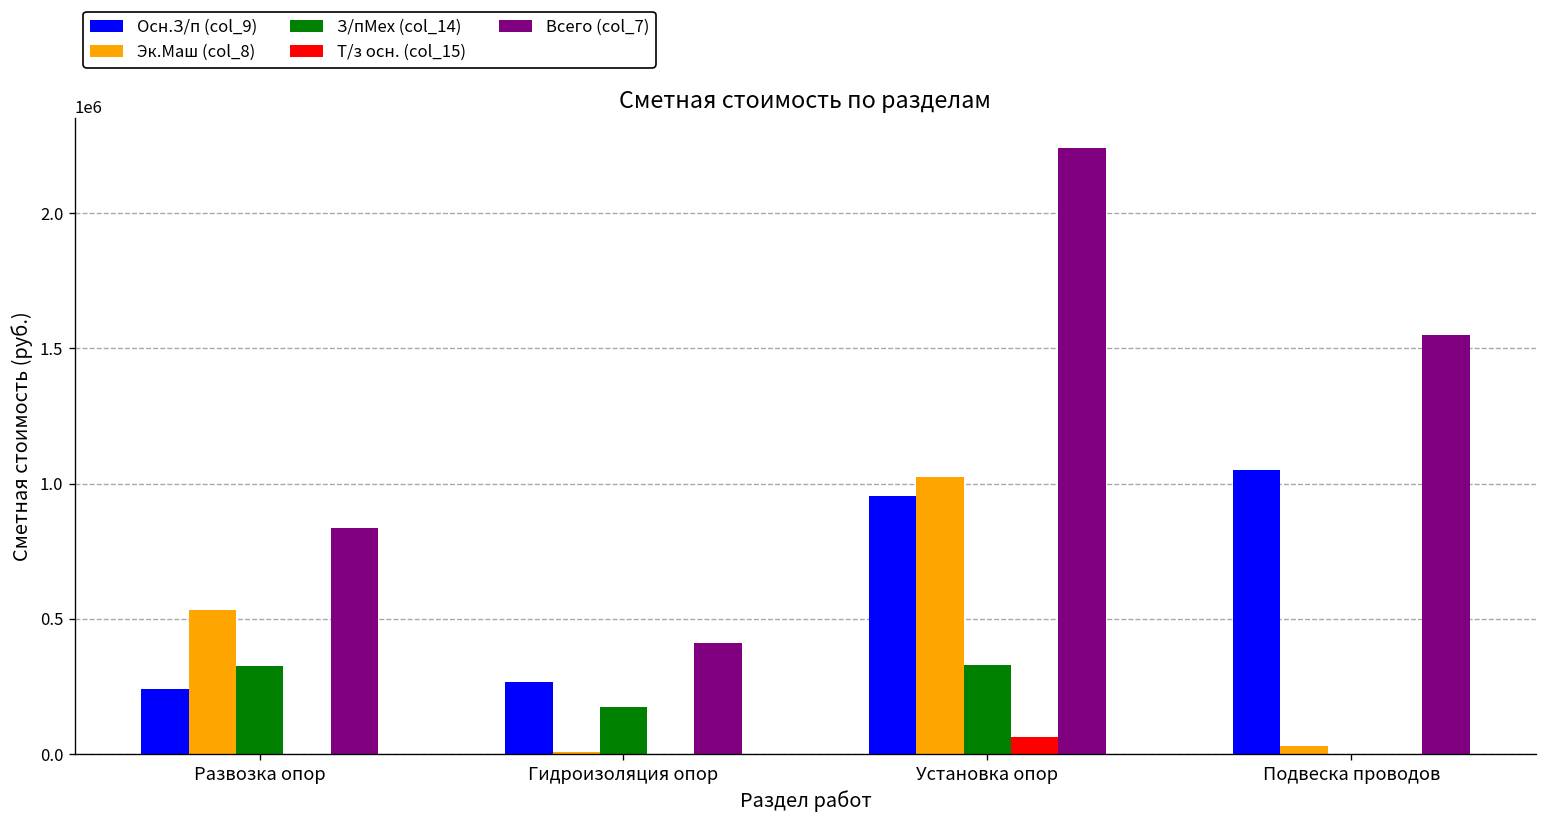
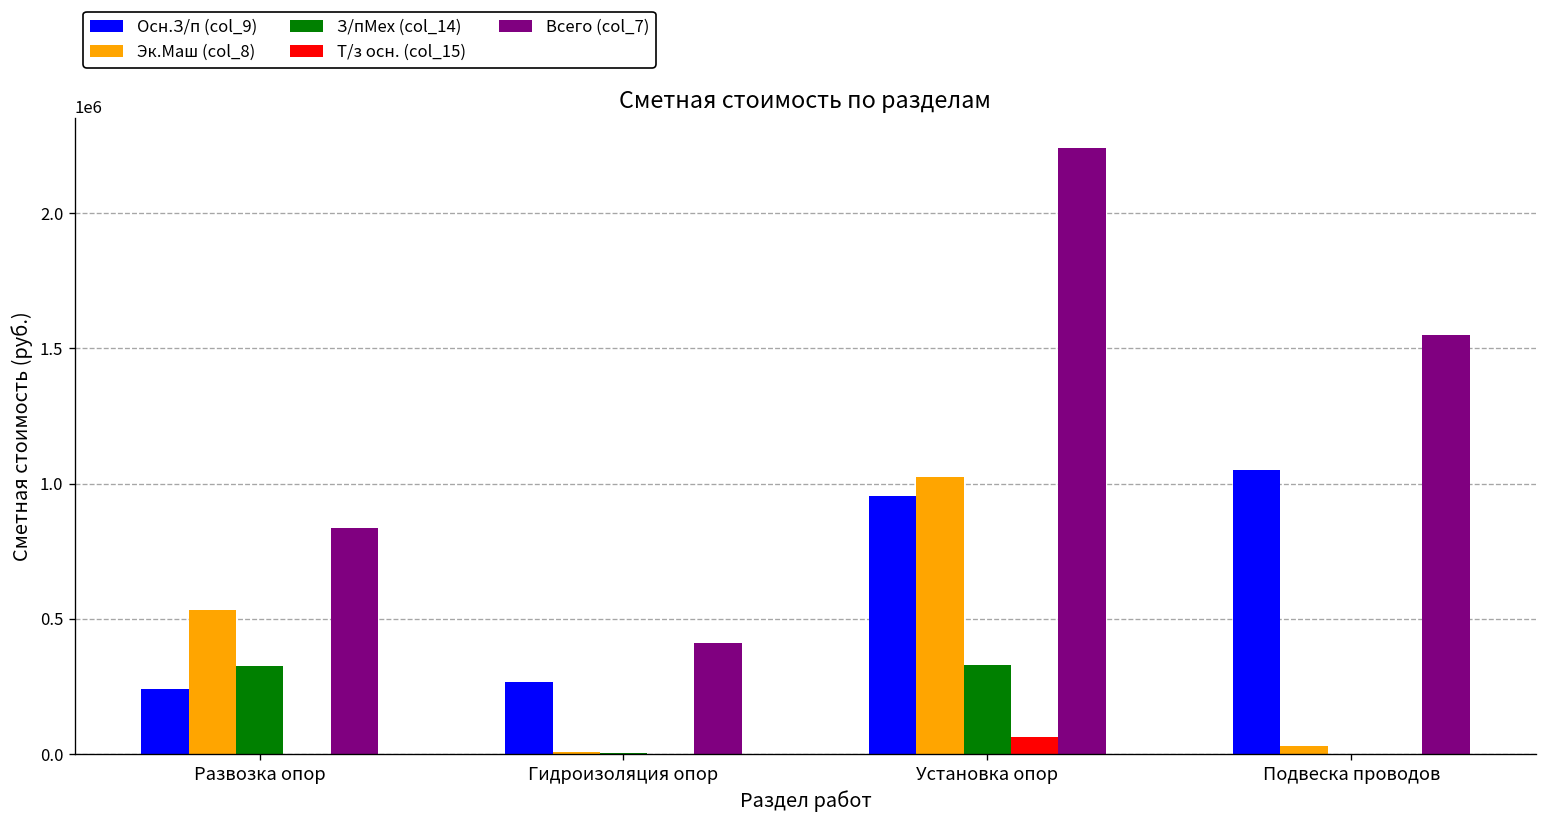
  {
    "Осн.З/п (col_9)": {
      "Развозка опор": 240000,
      "Гидроизоляция опор": 270000,
      "Установка опор": 950000,
      "Подвеска проводов": 1050000
    },
    "Эк.Маш (col_8)": {
      "Развозка опор": 530000,
      "Установка опор": 1020000,
      "Подвеска проводов": 30000
    },
    "З/пМех (col_14)": {
      "Развозка опор": 330000,
-     "Гидроизоляция опор": 170000,
+     "Гидроизоляция опор": 0,
      "Установка опор": 330000,
      "Подвеска проводов": 0
    },
    "Т/з осн. (col_15)": {
      "Установка опор": 60000
    },
    "Всего (col_7)": {
      "Развозка опор": 840000,
      "Гидроизоляция опор": 410000,
      "Установка опор": 2240000,
      "Подвеска проводов": 1550000
    }
  }
